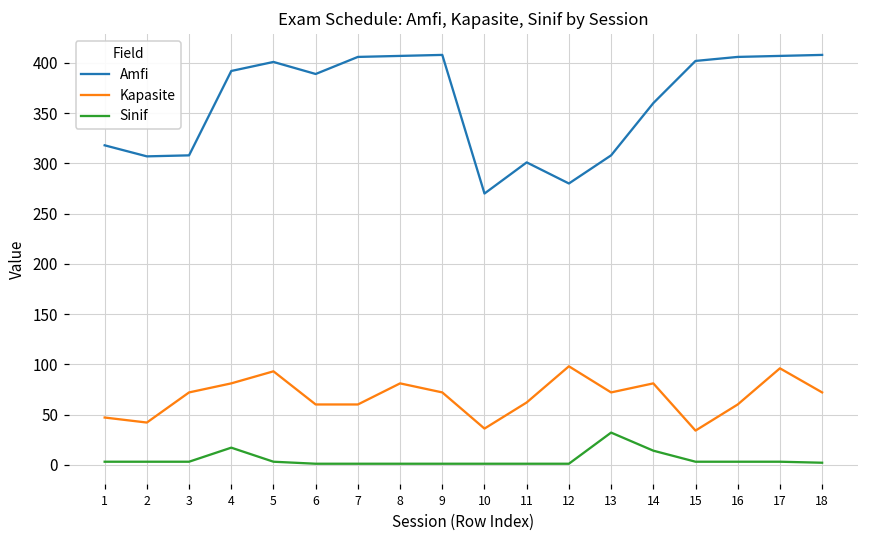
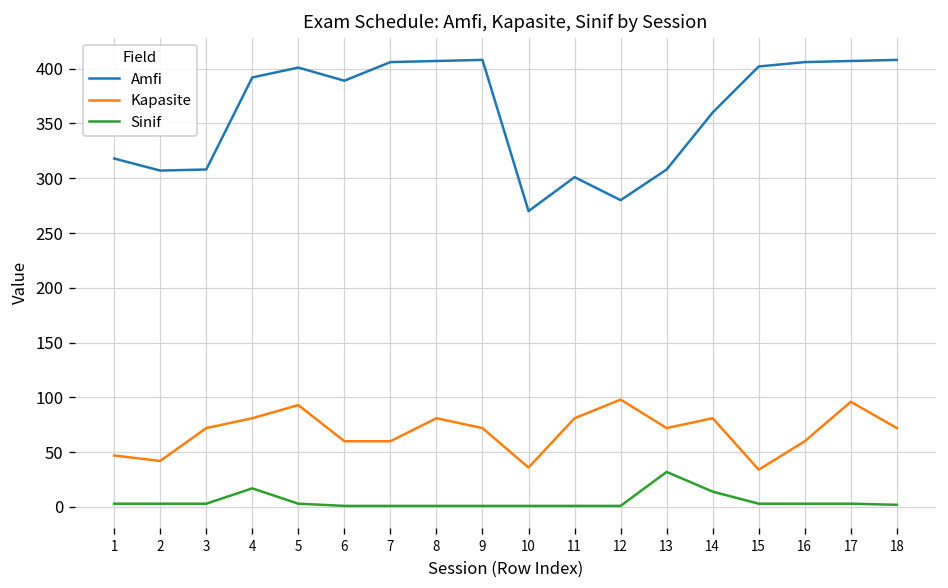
  {
    "Amfi": {
      "1": 320,
      "2": 310,
      "3": 310,
      "4": 390,
      "5": 400,
      "6": 390,
      "7": 410,
      "8": 410,
      "9": 410,
      "10": 270,
      "11": 300,
      "12": 280,
      "13": 310,
      "14": 360,
      "15": 400,
      "16": 410,
      "17": 410,
      "18": 410
    },
    "Kapasite": {
      "1": 50,
      "2": 40,
      "3": 70,
      "4": 80,
      "5": 90,
      "6": 60,
      "7": 60,
      "8": 80,
      "9": 70,
      "10": 40,
-     "11": 60,
+     "11": 80,
      "12": 100,
      "13": 70,
      "14": 80,
      "15": 30,
      "16": 60,
      "17": 100,
      "18": 70
    },
    "Sinif": {
      "1": 0,
      "2": 0,
      "3": 0,
      "4": 20,
      "5": 0,
      "6": 0,
      "7": 0,
      "8": 0,
      "9": 0,
      "10": 0,
      "11": 0,
      "12": 0,
      "13": 30,
      "14": 10,
      "15": 0,
      "16": 0,
      "17": 0,
      "18": 0
    }
  }
